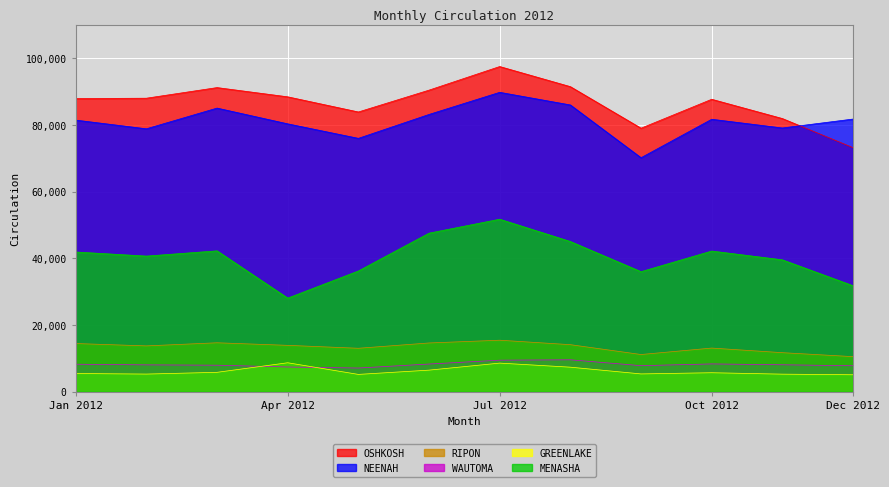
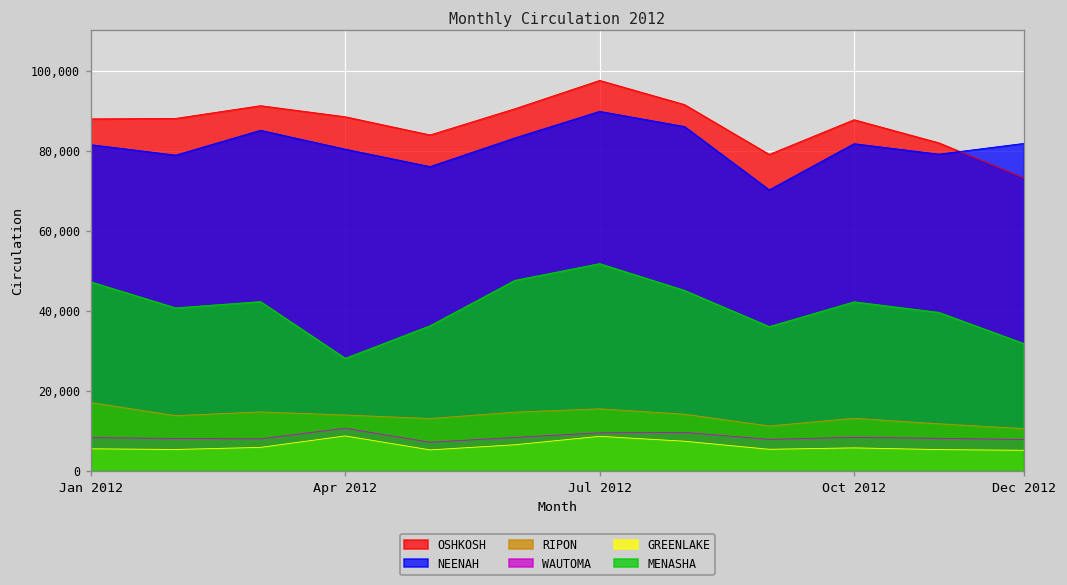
  {
    "OSHKOSH": {
      "Jan 2012": "88,000",
      "Apr 2012": "88,000",
      "Jul 2012": "98,000",
      "Oct 2012": "88,000",
      "Dec 2012": "73,000"
    },
    "NEENAH": {
      "Jan 2012": "81,000",
      "Apr 2012": "80,000",
      "Jul 2012": "90,000",
      "Oct 2012": "82,000",
      "Dec 2012": "82,000"
    },
    "RIPON": {
-     "Jan 2012": "14,000",
+     "Jan 2012": "17,000",
      "Apr 2012": "14,000",
      "Jul 2012": "15,000",
      "Oct 2012": "13,000",
      "Dec 2012": "11,000"
    },
    "WAUTOMA": {
      "Jan 2012": "8,000",
-     "Apr 2012": "7,000",
+     "Apr 2012": "11,000",
      "Jul 2012": "9,000",
      "Oct 2012": "8,000",
      "Dec 2012": "8,000"
    },
    "GREENLAKE": {
      "Jan 2012": "5,000",
      "Apr 2012": "9,000",
      "Jul 2012": "9,000",
      "Oct 2012": "6,000",
      "Dec 2012": "5,000"
    },
    "MENASHA": {
-     "Jan 2012": "42,000",
+     "Jan 2012": "47,000",
      "Apr 2012": "28,000",
      "Jul 2012": "52,000",
      "Oct 2012": "42,000",
      "Dec 2012": "32,000"
    }
  }
